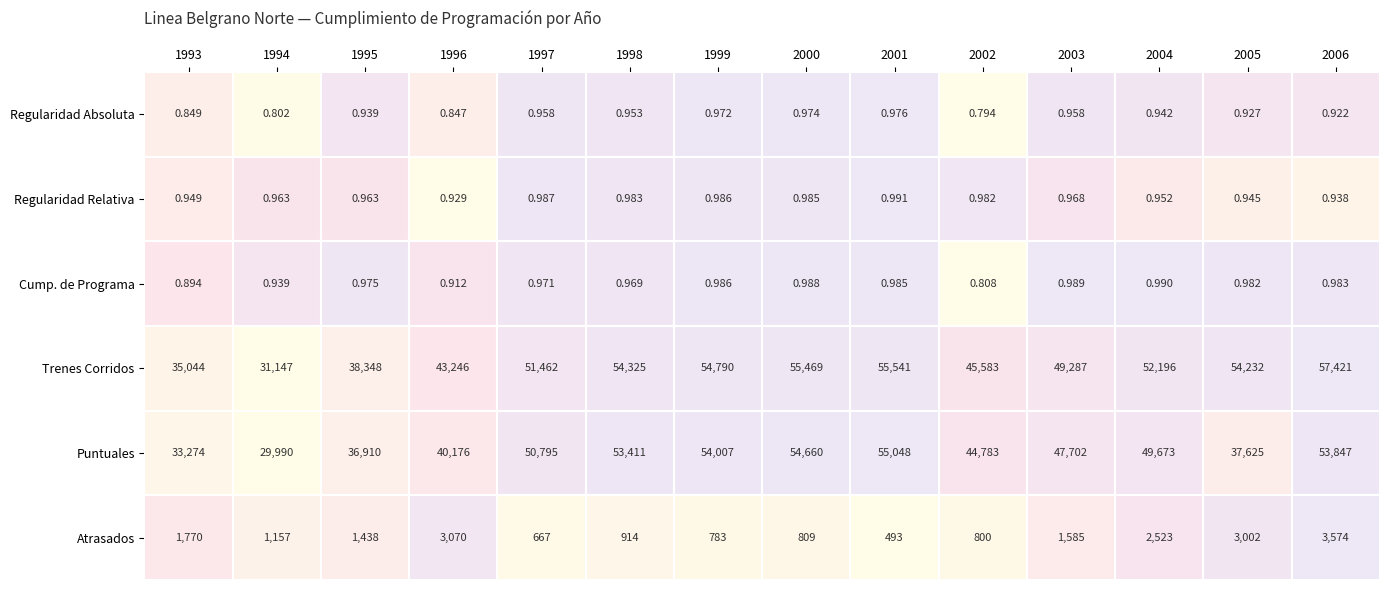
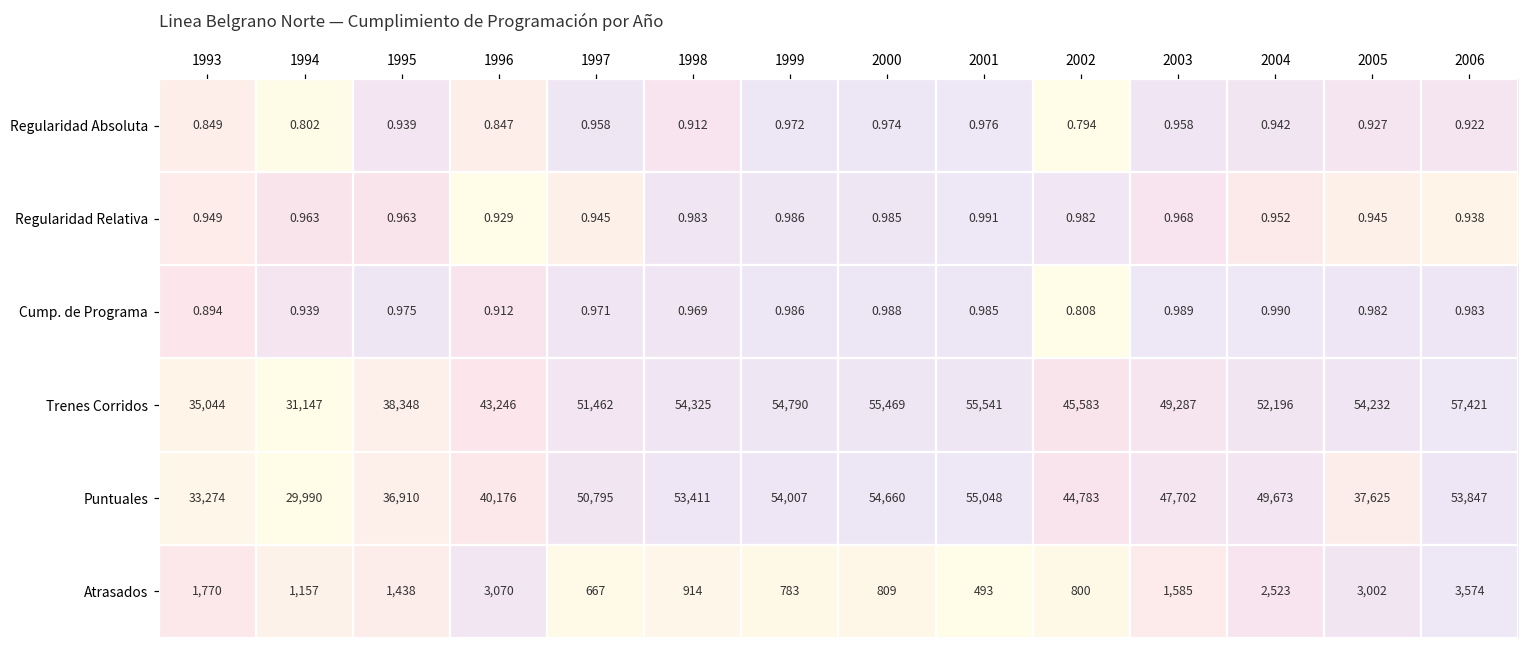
  {
    "Regularidad Absoluta": {
      "1993": "0.849",
      "1994": "0.802",
      "1995": "0.939",
      "1996": "0.847",
      "1997": "0.958",
-     "1998": "0.953",
+     "1998": "0.912",
      "1999": "0.972",
      "2000": "0.974",
      "2001": "0.976",
      "2002": "0.794",
      "2003": "0.958",
      "2004": "0.942",
      "2005": "0.927",
      "2006": "0.922"
    },
    "Regularidad Relativa": {
      "1993": "0.949",
      "1994": "0.963",
      "1995": "0.963",
      "1996": "0.929",
-     "1997": "0.987",
+     "1997": "0.945",
      "1998": "0.983",
      "1999": "0.986",
      "2000": "0.985",
      "2001": "0.991",
      "2002": "0.982",
      "2003": "0.968",
      "2004": "0.952",
      "2005": "0.945",
      "2006": "0.938"
    },
    "Cump. de Programa": {
      "1993": "0.894",
      "1994": "0.939",
      "1995": "0.975",
      "1996": "0.912",
      "1997": "0.971",
      "1998": "0.969",
      "1999": "0.986",
      "2000": "0.988",
      "2001": "0.985",
      "2002": "0.808",
      "2003": "0.989",
      "2004": "0.990",
      "2005": "0.982",
      "2006": "0.983"
    },
    "Trenes Corridos": {
      "1993": "35,044",
      "1994": "31,147",
      "1995": "38,348",
      "1996": "43,246",
      "1997": "51,462",
      "1998": "54,325",
      "1999": "54,790",
      "2000": "55,469",
      "2001": "55,541",
      "2002": "45,583",
      "2003": "49,287",
      "2004": "52,196",
      "2005": "54,232",
      "2006": "57,421"
    },
    "Puntuales": {
      "1993": "33,274",
      "1994": "29,990",
      "1995": "36,910",
      "1996": "40,176",
      "1997": "50,795",
      "1998": "53,411",
      "1999": "54,007",
      "2000": "54,660",
      "2001": "55,048",
      "2002": "44,783",
      "2003": "47,702",
      "2004": "49,673",
      "2005": "37,625",
      "2006": "53,847"
    },
    "Atrasados": {
      "1993": "1,770",
      "1994": "1,157",
      "1995": "1,438",
      "1996": "3,070",
      "1997": "667",
      "1998": "914",
      "1999": "783",
      "2000": "809",
      "2001": "493",
      "2002": "800",
      "2003": "1,585",
      "2004": "2,523",
      "2005": "3,002",
      "2006": "3,574"
    }
  }
